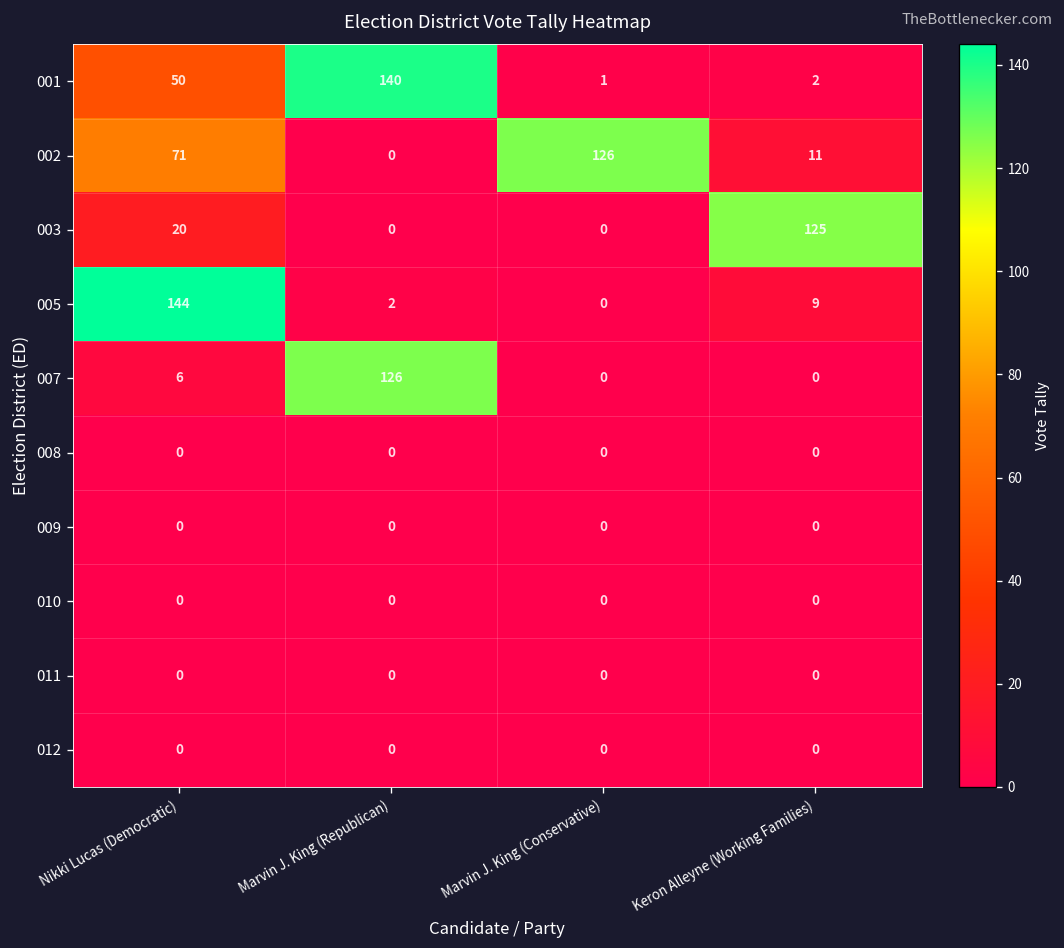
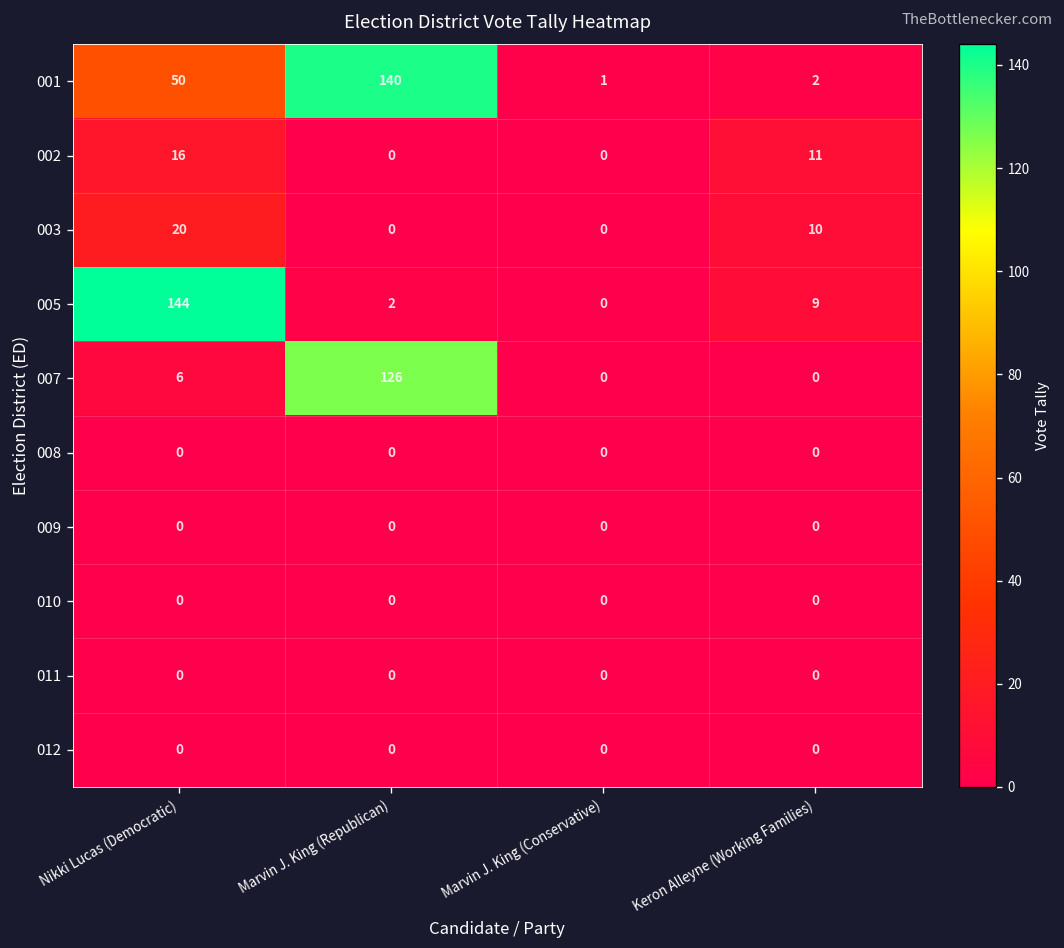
  {
    "001": {
      "Nikki Lucas (Democratic)": 50,
      "Marvin J. King (Republican)": 140,
      "Marvin J. King (Conservative)": 1,
      "Keron Alleyne (Working Families)": 2
    },
    "002": {
-     "Nikki Lucas (Democratic)": 71,
+     "Nikki Lucas (Democratic)": 16,
      "Marvin J. King (Republican)": 0,
-     "Marvin J. King (Conservative)": 126,
+     "Marvin J. King (Conservative)": 0,
      "Keron Alleyne (Working Families)": 11
    },
    "003": {
      "Nikki Lucas (Democratic)": 20,
      "Marvin J. King (Republican)": 0,
      "Marvin J. King (Conservative)": 0,
-     "Keron Alleyne (Working Families)": 125
+     "Keron Alleyne (Working Families)": 10
    },
    "005": {
      "Nikki Lucas (Democratic)": 144,
      "Marvin J. King (Republican)": 2,
      "Marvin J. King (Conservative)": 0,
      "Keron Alleyne (Working Families)": 9
    },
    "007": {
      "Nikki Lucas (Democratic)": 6,
      "Marvin J. King (Republican)": 126,
      "Marvin J. King (Conservative)": 0,
      "Keron Alleyne (Working Families)": 0
    },
    "008": {
      "Nikki Lucas (Democratic)": 0,
      "Marvin J. King (Republican)": 0,
      "Marvin J. King (Conservative)": 0,
      "Keron Alleyne (Working Families)": 0
    },
    "009": {
      "Nikki Lucas (Democratic)": 0,
      "Marvin J. King (Republican)": 0,
      "Marvin J. King (Conservative)": 0,
      "Keron Alleyne (Working Families)": 0
    },
    "010": {
      "Nikki Lucas (Democratic)": 0,
      "Marvin J. King (Republican)": 0,
      "Marvin J. King (Conservative)": 0,
      "Keron Alleyne (Working Families)": 0
    },
    "011": {
      "Nikki Lucas (Democratic)": 0,
      "Marvin J. King (Republican)": 0,
      "Marvin J. King (Conservative)": 0,
      "Keron Alleyne (Working Families)": 0
    },
    "012": {
      "Nikki Lucas (Democratic)": 0,
      "Marvin J. King (Republican)": 0,
      "Marvin J. King (Conservative)": 0,
      "Keron Alleyne (Working Families)": 0
    }
  }
